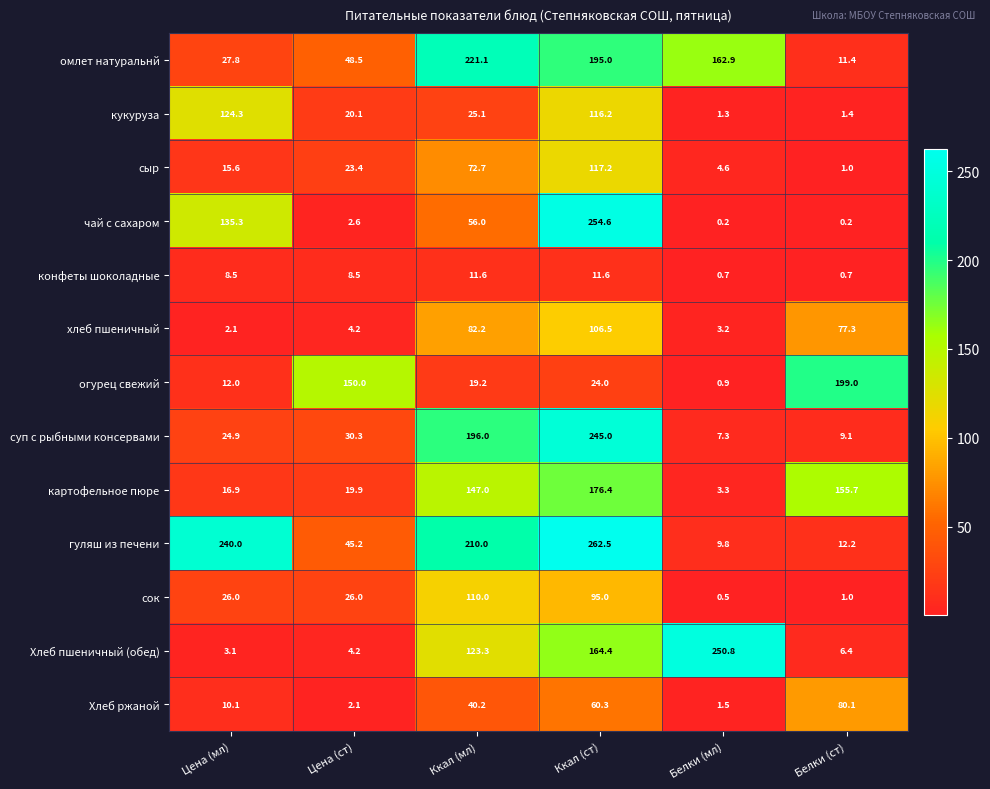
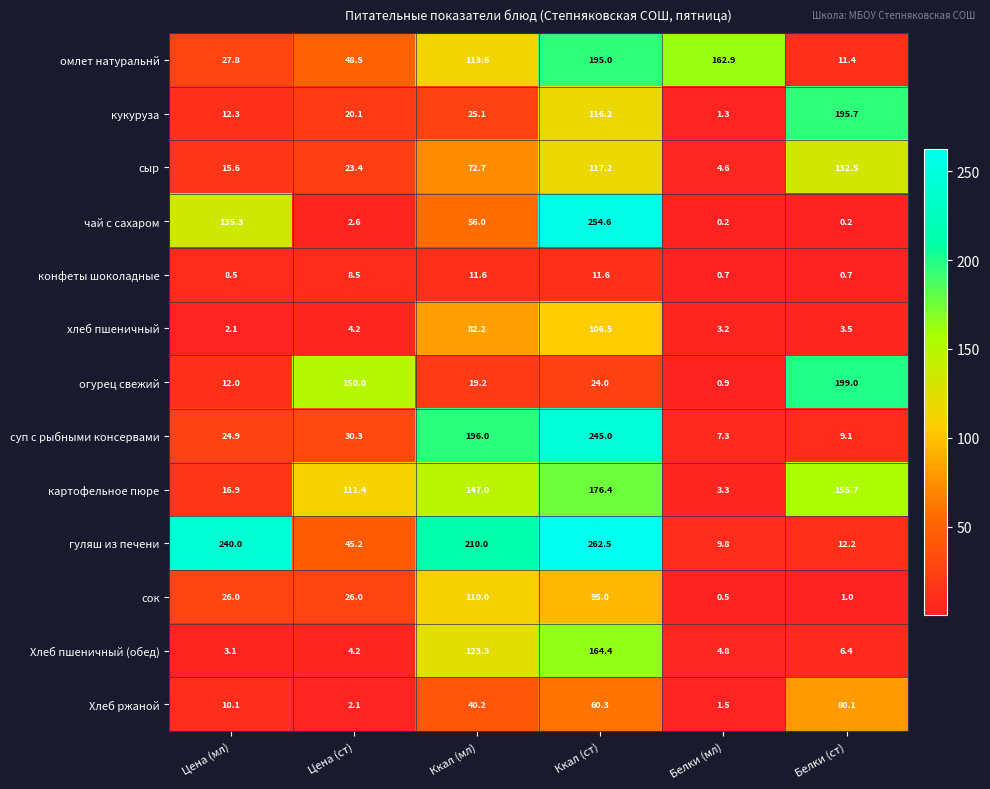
  {
    "омлет натуральнй": {
      "Цена (мл)": 27.8,
      "Цена (ст)": 48.5,
-     "Ккал (мл)": 221.1,
+     "Ккал (мл)": 113.6,
      "Ккал (ст)": 195.0,
      "Белки (мл)": 162.9,
      "Белки (ст)": 11.4
    },
    "кукуруза": {
-     "Цена (мл)": 124.3,
+     "Цена (мл)": 12.3,
      "Цена (ст)": 20.1,
      "Ккал (мл)": 25.1,
      "Ккал (ст)": 116.2,
      "Белки (мл)": 1.3,
-     "Белки (ст)": 1.4
+     "Белки (ст)": 195.7
    },
    "сыр": {
      "Цена (мл)": 15.6,
      "Цена (ст)": 23.4,
      "Ккал (мл)": 72.7,
      "Ккал (ст)": 117.2,
      "Белки (мл)": 4.6,
-     "Белки (ст)": 1.0
+     "Белки (ст)": 132.5
    },
    "чай с сахаром": {
      "Цена (мл)": 135.3,
      "Цена (ст)": 2.6,
      "Ккал (мл)": 56.0,
      "Ккал (ст)": 254.6,
      "Белки (мл)": 0.2,
      "Белки (ст)": 0.2
    },
    "конфеты шоколадные": {
      "Цена (мл)": 8.5,
      "Цена (ст)": 8.5,
      "Ккал (мл)": 11.6,
      "Ккал (ст)": 11.6,
      "Белки (мл)": 0.7,
      "Белки (ст)": 0.7
    },
    "хлеб пшеничный": {
      "Цена (мл)": 2.1,
      "Цена (ст)": 4.2,
      "Ккал (мл)": 82.2,
      "Ккал (ст)": 106.5,
      "Белки (мл)": 3.2,
-     "Белки (ст)": 77.3
+     "Белки (ст)": 3.5
    },
    "огурец свежий": {
      "Цена (мл)": 12.0,
      "Цена (ст)": 150.0,
      "Ккал (мл)": 19.2,
      "Ккал (ст)": 24.0,
      "Белки (мл)": 0.9,
      "Белки (ст)": 199.0
    },
    "суп с рыбными консервами": {
      "Цена (мл)": 24.9,
      "Цена (ст)": 30.3,
      "Ккал (мл)": 196.0,
      "Ккал (ст)": 245.0,
      "Белки (мл)": 7.3,
      "Белки (ст)": 9.1
    },
    "картофельное пюре": {
      "Цена (мл)": 16.9,
-     "Цена (ст)": 19.9,
+     "Цена (ст)": 111.4,
      "Ккал (мл)": 147.0,
      "Ккал (ст)": 176.4,
      "Белки (мл)": 3.3,
      "Белки (ст)": 155.7
    },
    "гуляш из печени": {
      "Цена (мл)": 240.0,
      "Цена (ст)": 45.2,
      "Ккал (мл)": 210.0,
      "Ккал (ст)": 262.5,
      "Белки (мл)": 9.8,
      "Белки (ст)": 12.2
    },
    "сок": {
      "Цена (мл)": 26.0,
      "Цена (ст)": 26.0,
      "Ккал (мл)": 110.0,
      "Ккал (ст)": 95.0,
      "Белки (мл)": 0.5,
      "Белки (ст)": 1.0
    },
    "Хлеб пшеничный (обед)": {
      "Цена (мл)": 3.1,
      "Цена (ст)": 4.2,
      "Ккал (мл)": 123.3,
      "Ккал (ст)": 164.4,
-     "Белки (мл)": 250.8,
+     "Белки (мл)": 4.8,
      "Белки (ст)": 6.4
    },
    "Хлеб ржаной": {
      "Цена (мл)": 10.1,
      "Цена (ст)": 2.1,
      "Ккал (мл)": 40.2,
      "Ккал (ст)": 60.3,
      "Белки (мл)": 1.5,
      "Белки (ст)": 80.1
    }
  }
